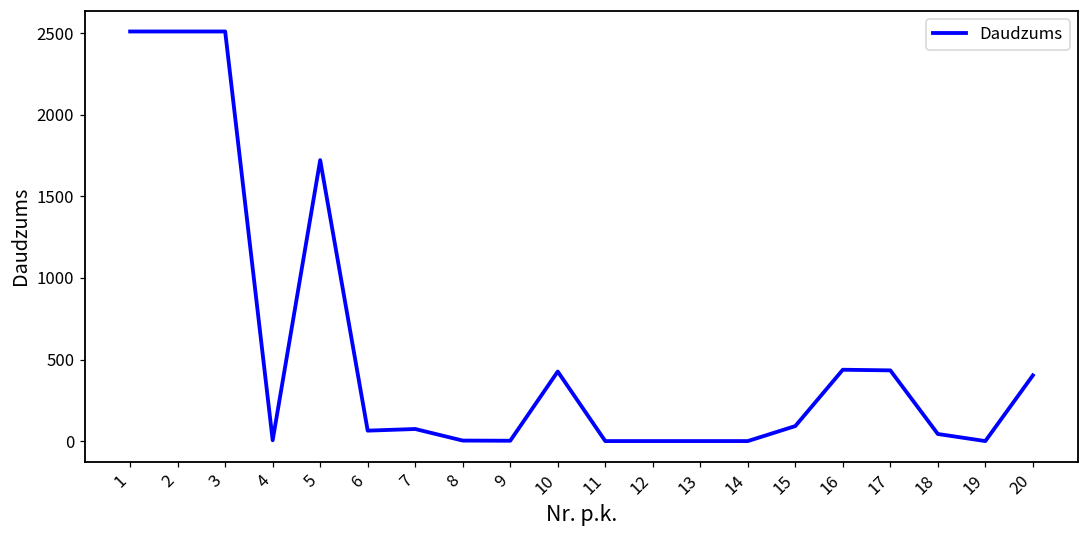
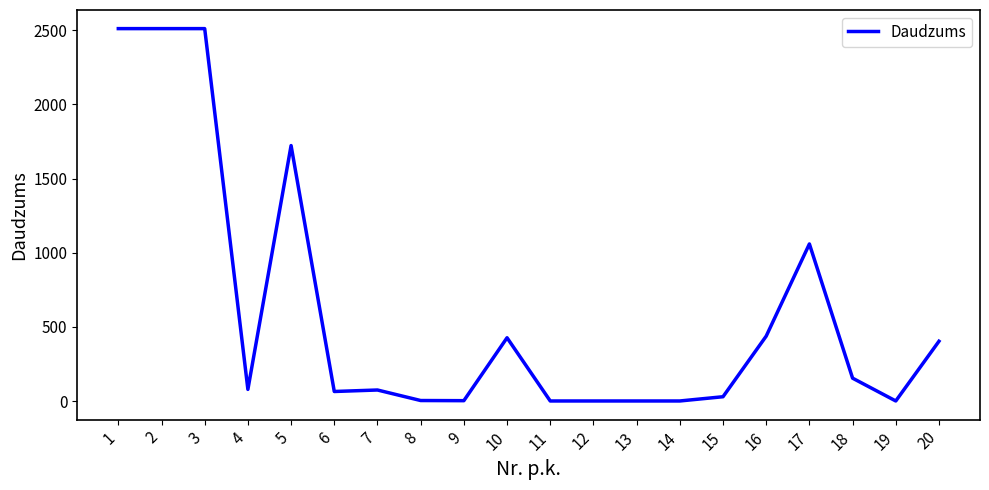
  {
    "1": 2510,
    "2": 2510,
    "3": 2510,
-   "4": 10,
+   "4": 80,
    "5": 1720,
    "6": 60,
    "7": 70,
    "8": 0,
    "9": 0,
    "10": 430,
    "11": 0,
    "12": 0,
    "13": 0,
    "14": 0,
-   "15": 90,
+   "15": 30,
    "16": 440,
-   "17": 430,
-   "18": 40,
+   "17": 1060,
+   "18": 150,
    "19": 0,
    "20": 400
  }
